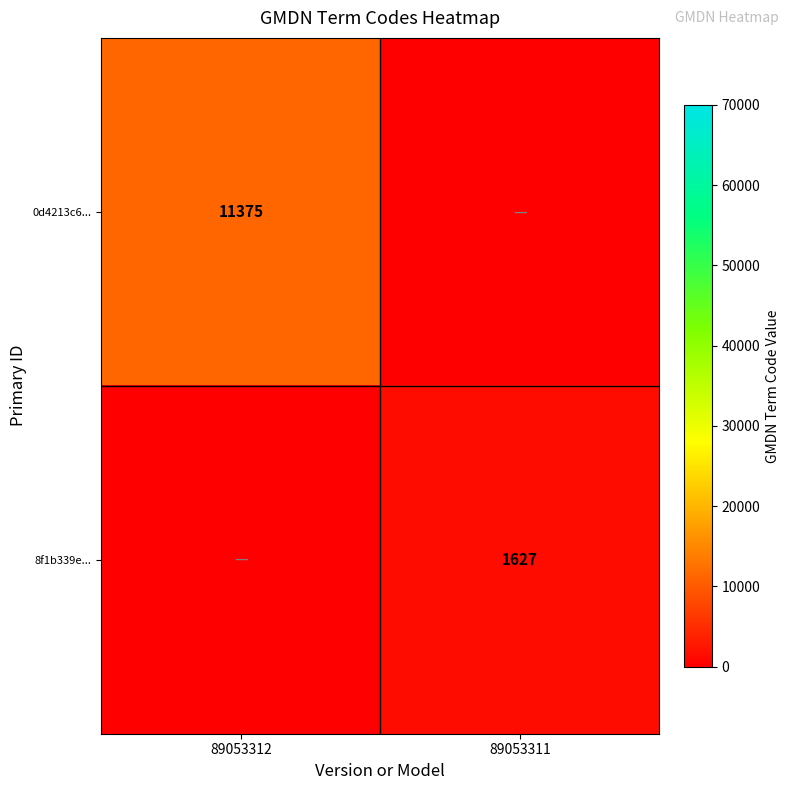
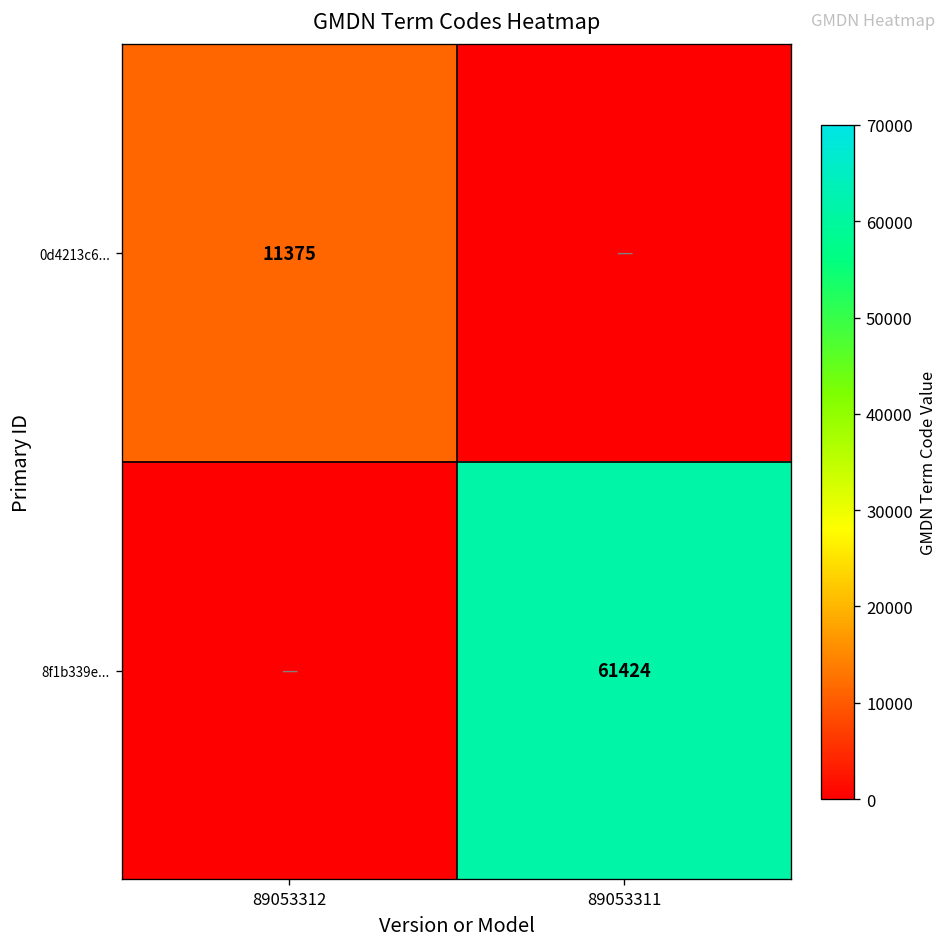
  {
    "0d4213c6...": {
      "89053312": 11375
    },
    "8f1b339e...": {
-     "89053311": 1627
+     "89053311": 61424
    }
  }
